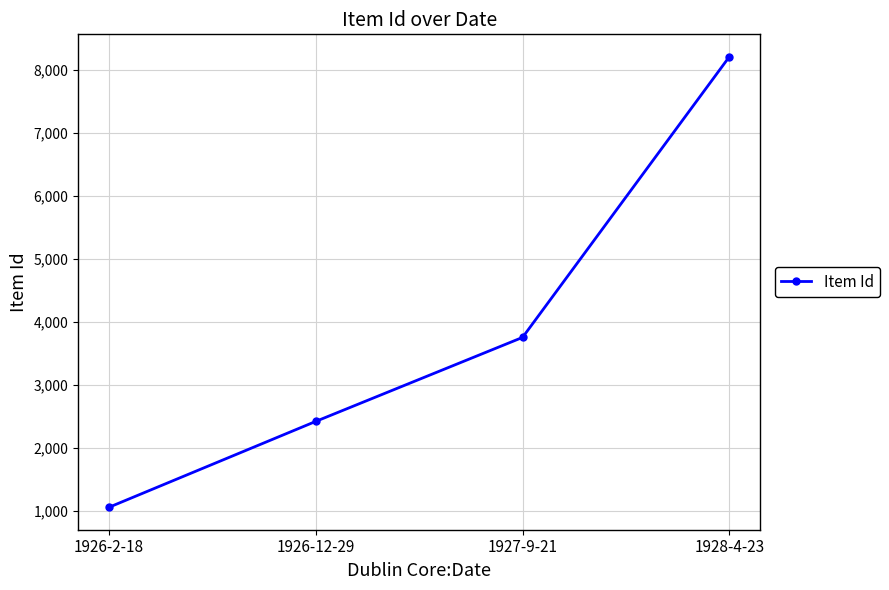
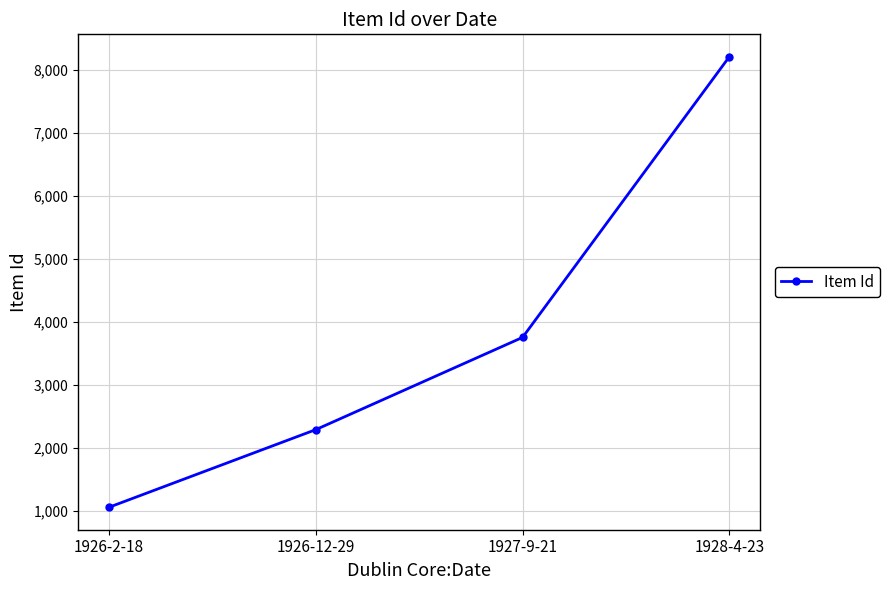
  {
    "1926-2-18": "1,100",
-   "1926-12-29": "2,400",
+   "1926-12-29": "2,300",
    "1927-9-21": "3,800",
    "1928-4-23": "8,200"
  }
